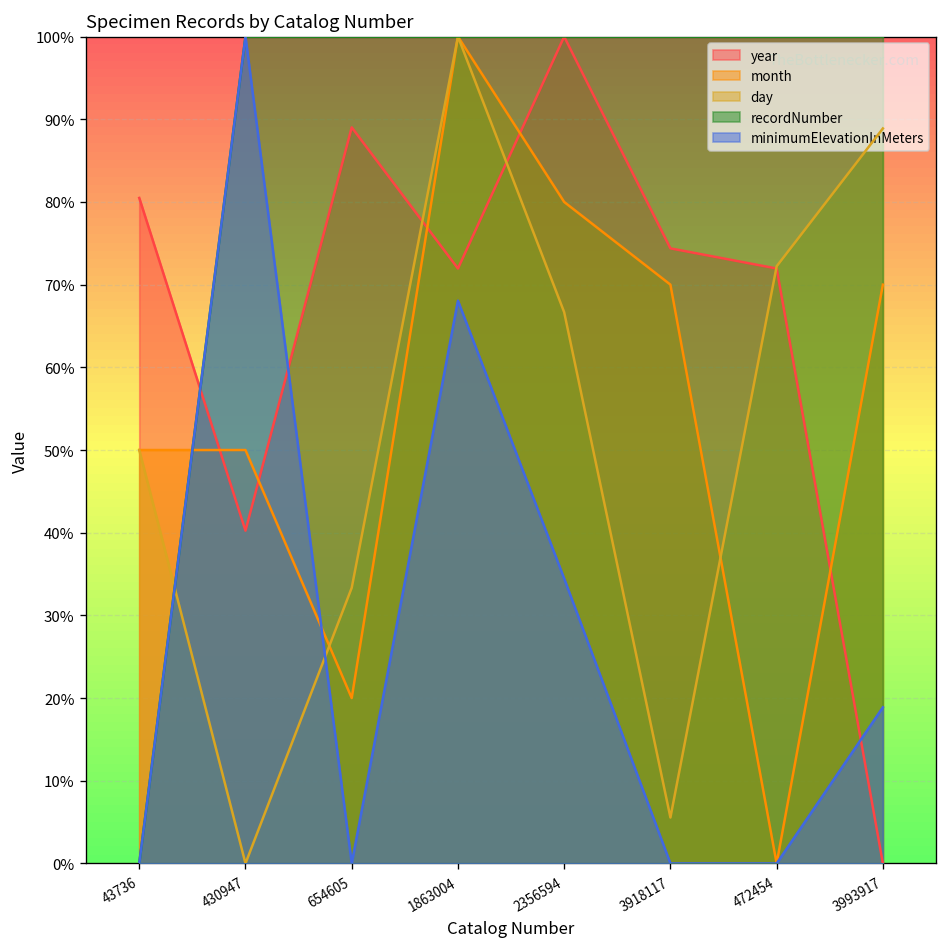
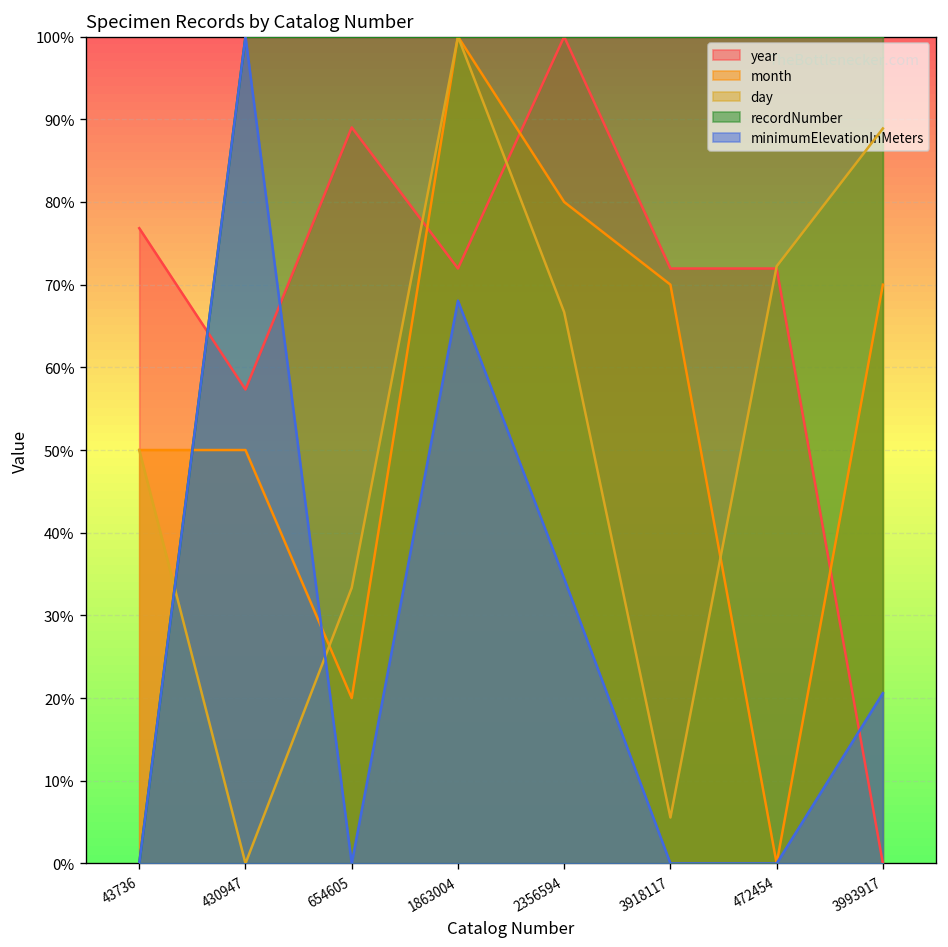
  {
    "year": {
-     "43736": "80%",
-     "430947": "40%",
+     "43736": "77%",
+     "430947": "57%",
      "654605": "89%",
      "1863004": "72%",
-     "3918117": "74%",
+     "3918117": "72%",
      "3993917": "0%"
    },
    "recordNumber": {
      "654605": "100%",
      "3918117": "100%",
      "472454": "100%",
      "3993917": "100%"
    },
    "minimumElevationInMeters": {
      "654605": "0%",
      "1863004": "68%",
      "2356594": "34%",
      "3918117": "0%",
-     "3993917": "19%"
+     "3993917": "21%"
    }
  }
